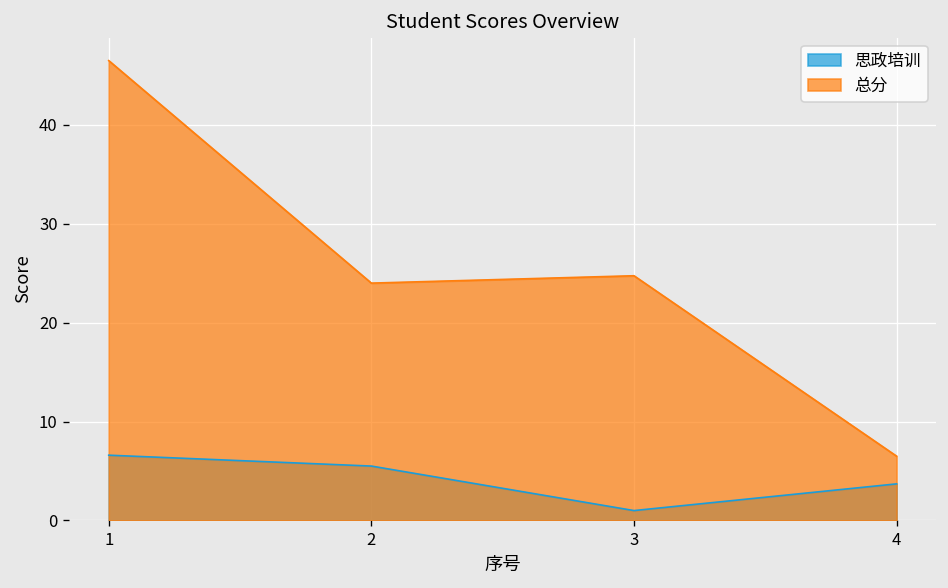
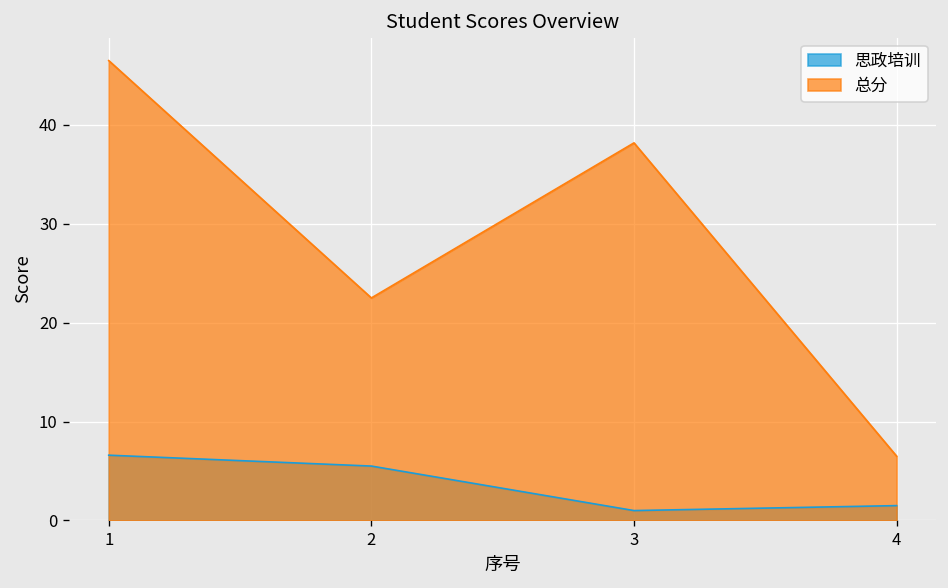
  {
    "思政培训": {
      "1": 7,
      "2": 6,
      "3": 1,
-     "4": 4
+     "4": 2
    },
    "总分": {
      "1": 47,
-     "2": 24,
-     "3": 25,
+     "2": 23,
+     "3": 38,
      "4": 7
    }
  }
